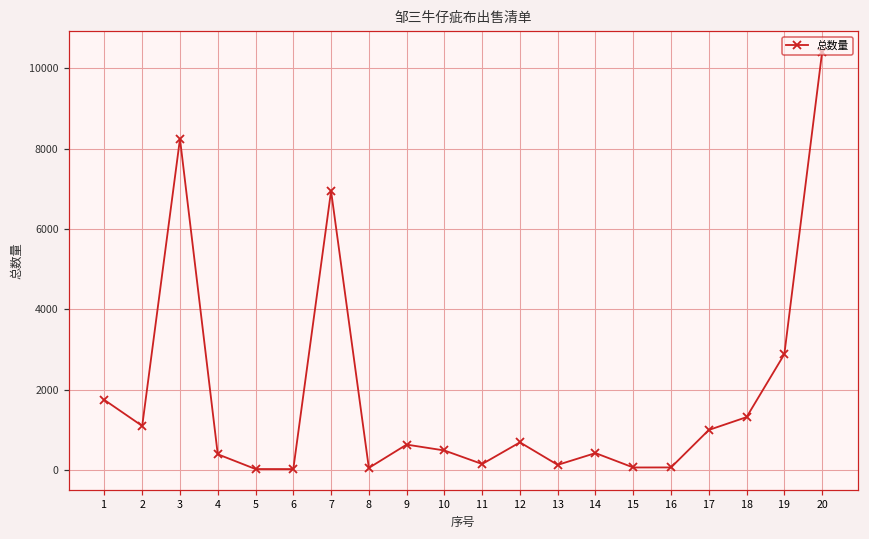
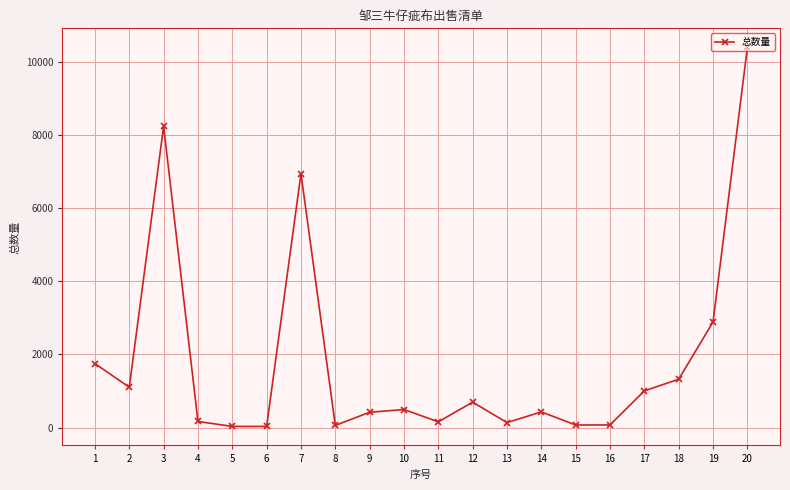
  {
    "1": 1700,
    "2": 1100,
    "3": 8200,
-   "4": 400,
+   "4": 200,
    "5": 0,
    "6": 0,
    "7": 6900,
    "8": 100,
-   "9": 600,
+   "9": 400,
    "10": 500,
    "11": 200,
    "12": 700,
    "13": 100,
    "14": 400,
    "15": 100,
    "16": 100,
    "17": 1000,
    "18": 1300,
    "19": 2900
  }
